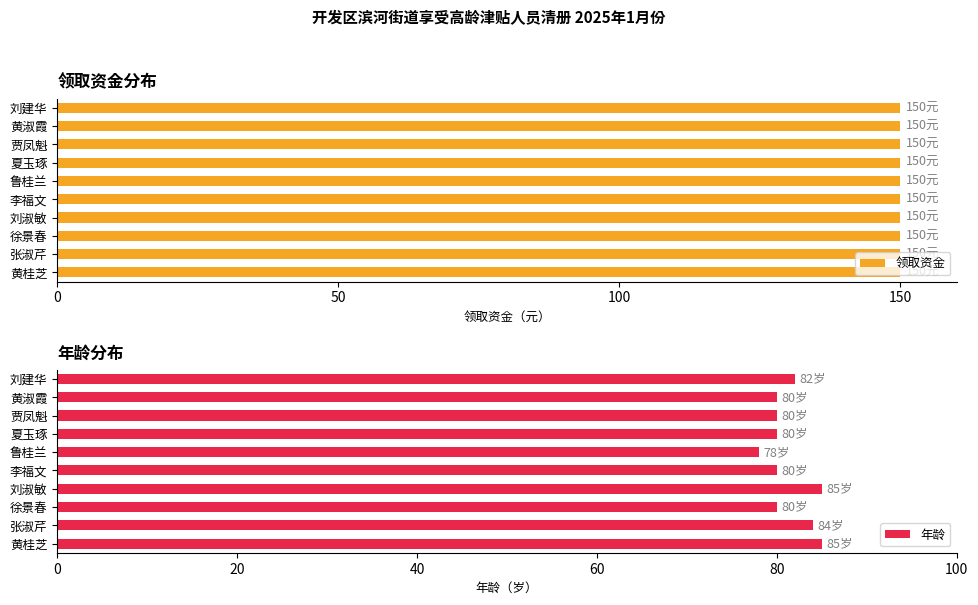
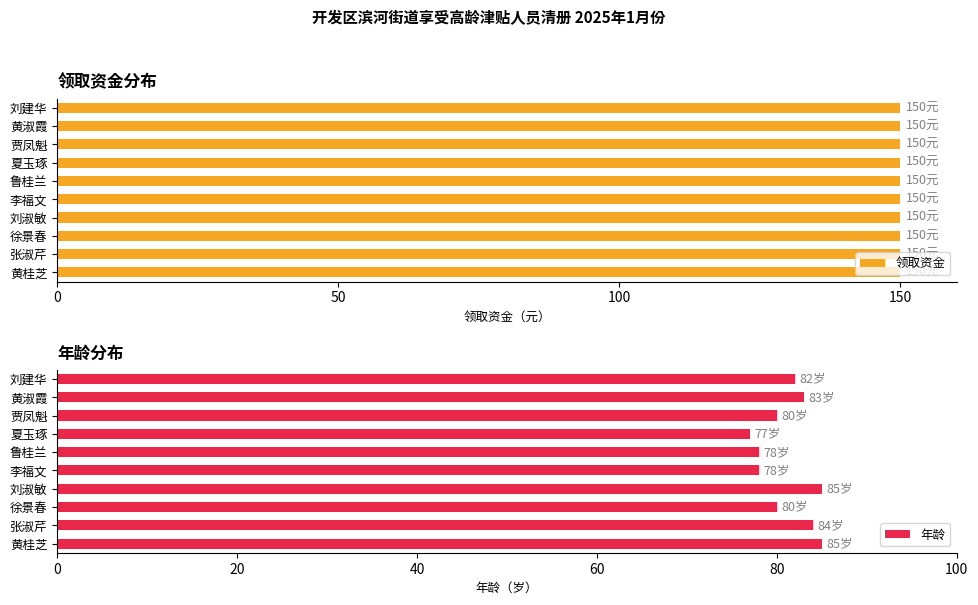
  {
    "领取资金分布": {
      "刘建华": "150元",
      "黄淑霞": "150元",
      "贾凤魁": "150元",
      "夏玉琢": "150元",
      "鲁桂兰": "150元",
      "李福文": "150元",
      "刘淑敏": "150元",
      "徐景春": "150元"
    },
    "年龄分布": {
      "刘建华": "82岁",
-     "黄淑霞": "80岁",
+     "黄淑霞": "83岁",
      "贾凤魁": "80岁",
-     "夏玉琢": "80岁",
+     "夏玉琢": "77岁",
      "鲁桂兰": "78岁",
-     "李福文": "80岁",
+     "李福文": "78岁",
      "刘淑敏": "85岁",
      "徐景春": "80岁",
      "张淑芹": "84岁",
      "黄桂芝": "85岁"
    }
  }
